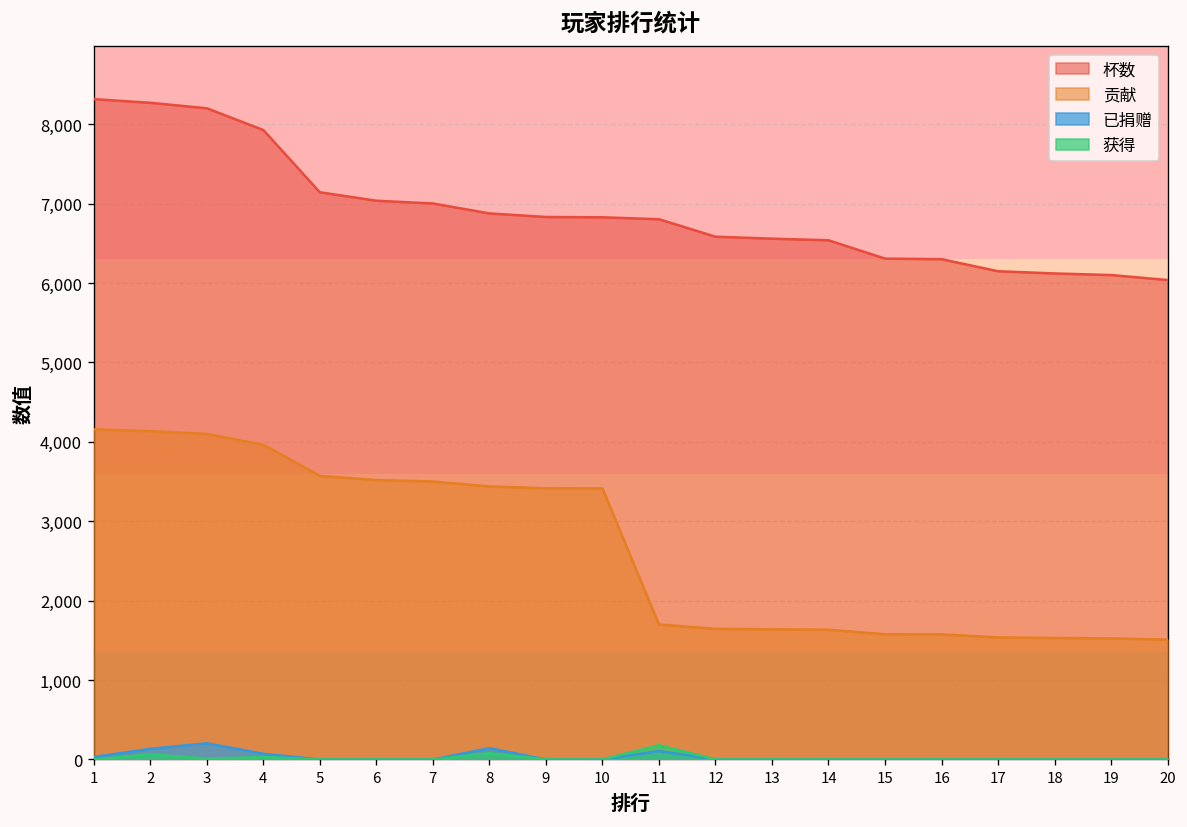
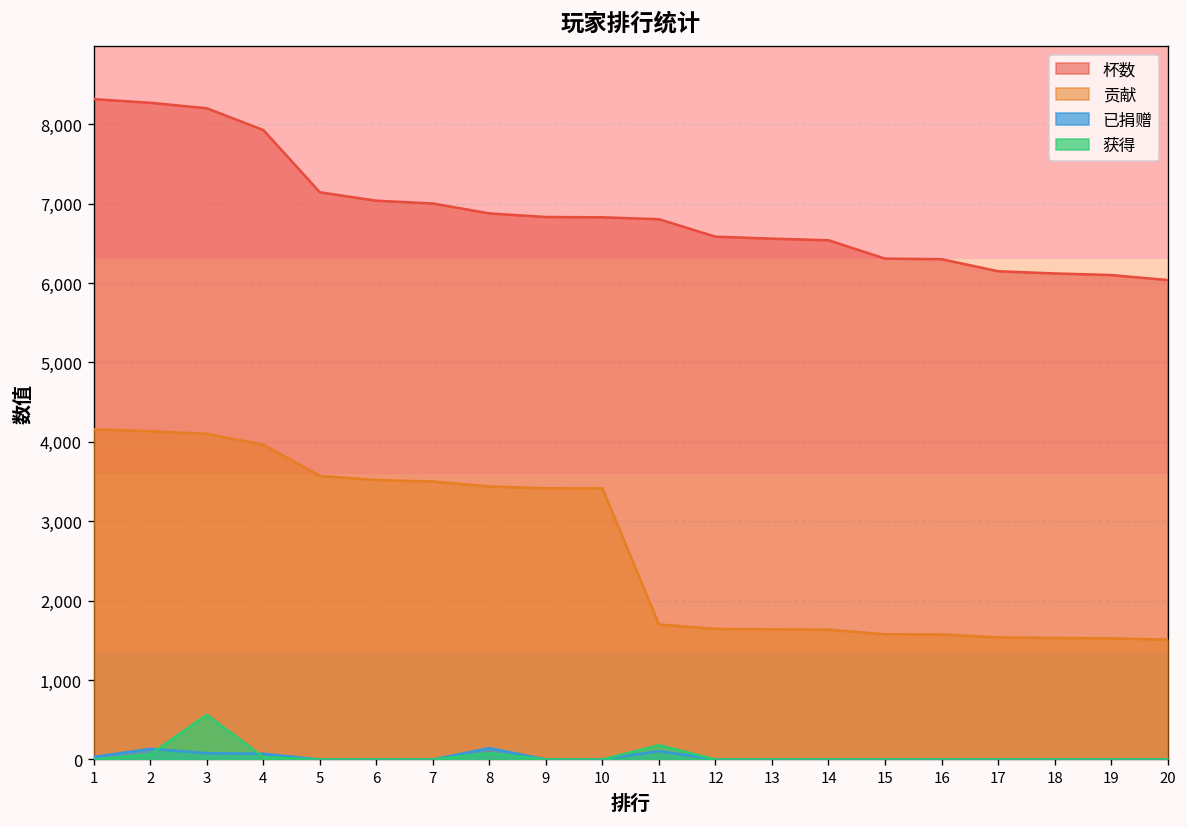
  {
    "已捐赠": {
      "2": 100,
-     "3": 200,
+     "3": 100,
      "4": 100,
      "8": 100,
      "11": 100
    },
    "获得": {
      "2": 100,
-     "3": 0,
+     "3": 600,
      "4": 0,
      "8": 100,
      "11": 200
    }
  }
